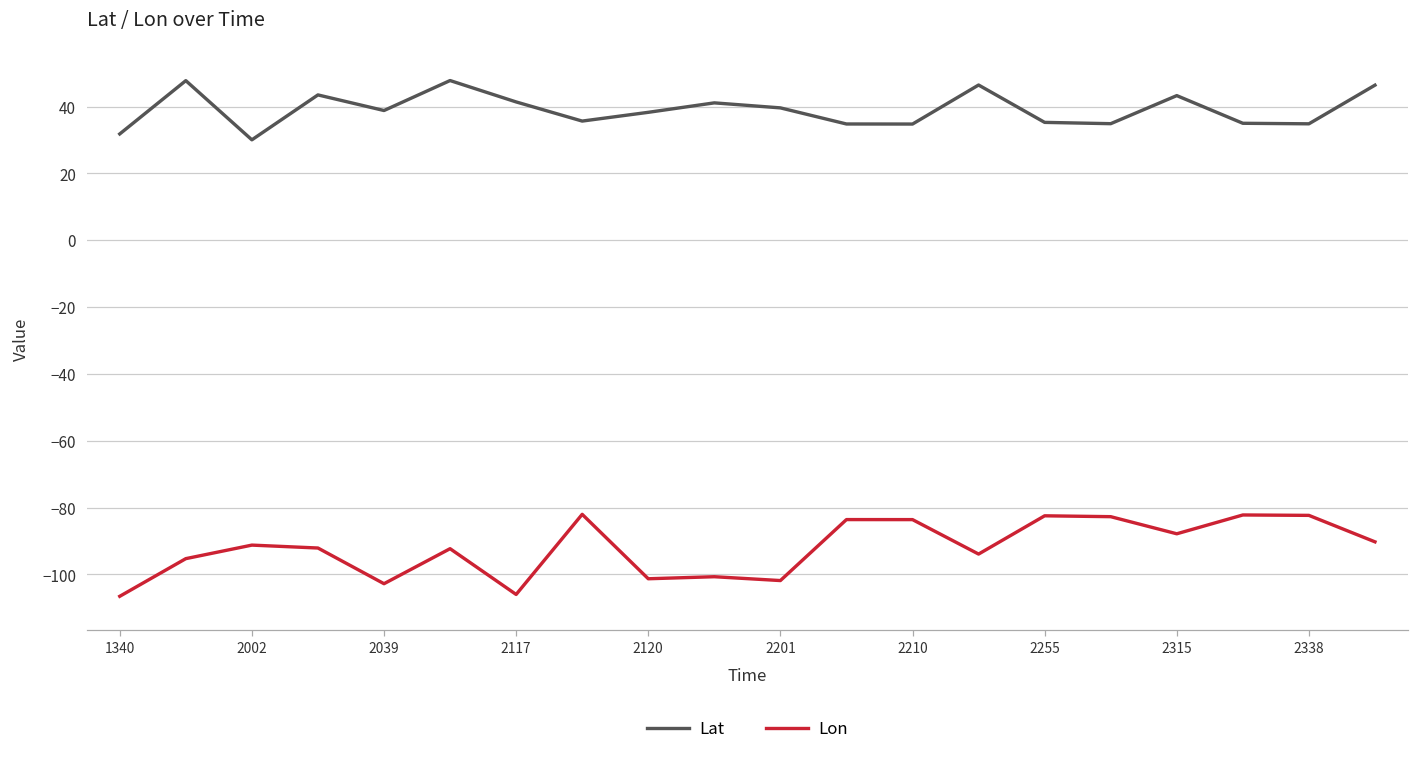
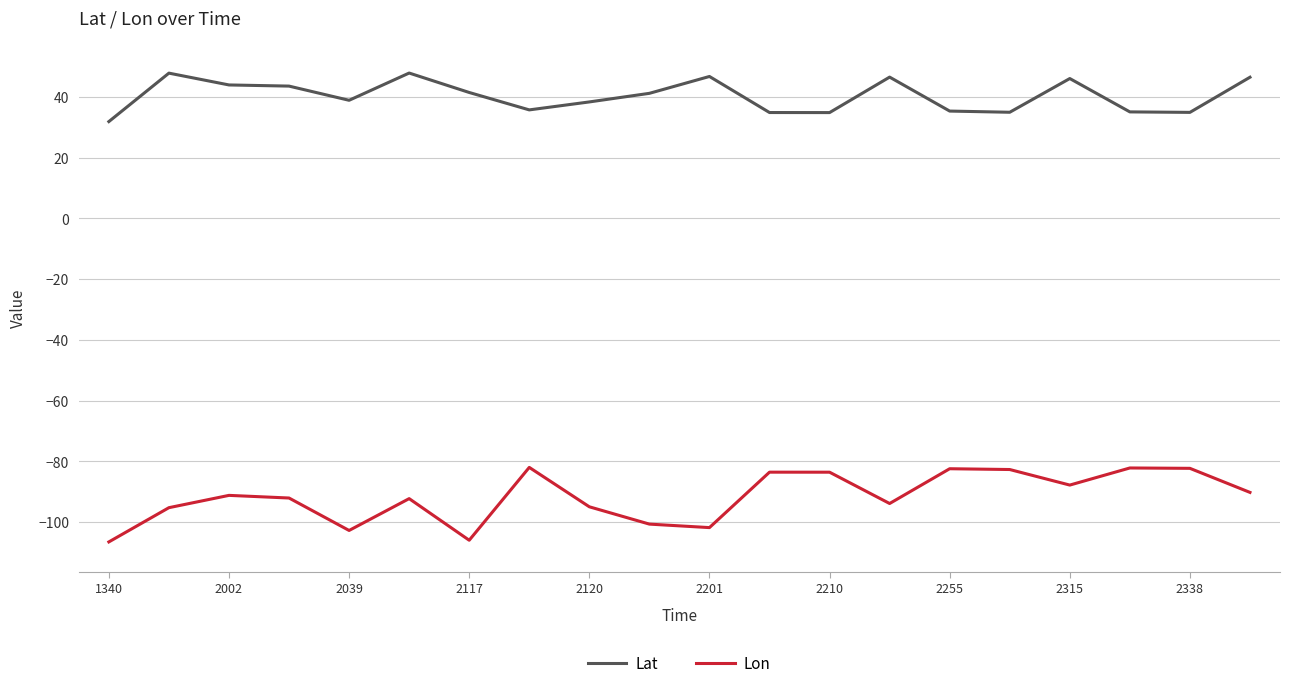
  {
    "Lat": {
      "1340": 32,
-     "2002": 30,
+     "2002": 44,
      "2039": 39,
      "2117": 41,
      "2120": 38,
-     "2201": 40,
+     "2201": 47,
      "2210": 35,
      "2255": 35,
-     "2315": 43,
+     "2315": 46,
      "2338": 35
    },
    "Lon": {
      "1340": -107,
      "2002": -91,
      "2039": -103,
      "2117": -106,
-     "2120": -101,
+     "2120": -95,
      "2201": -102,
      "2210": -84,
      "2255": -82,
      "2315": -88,
      "2338": -82
    }
  }
